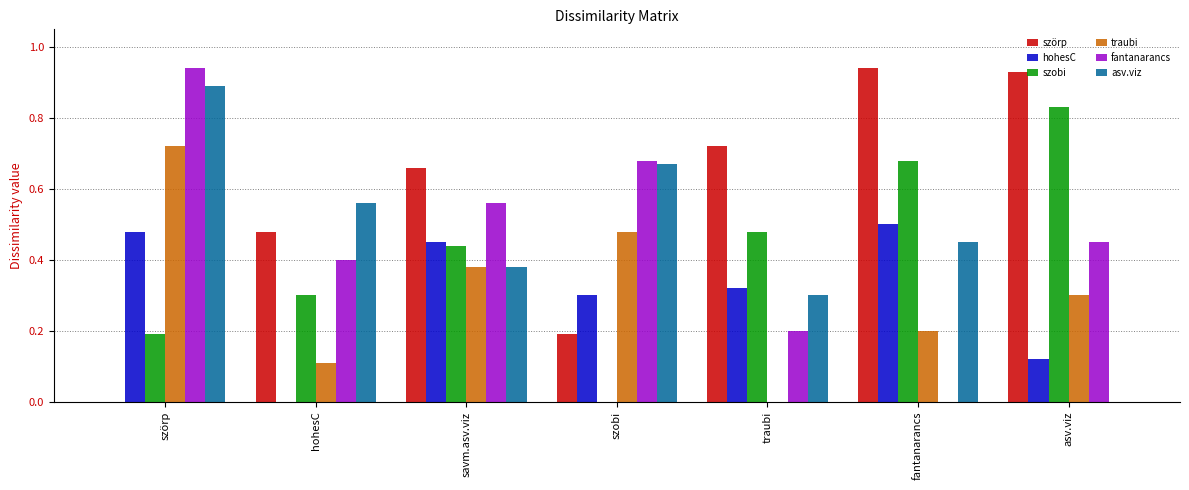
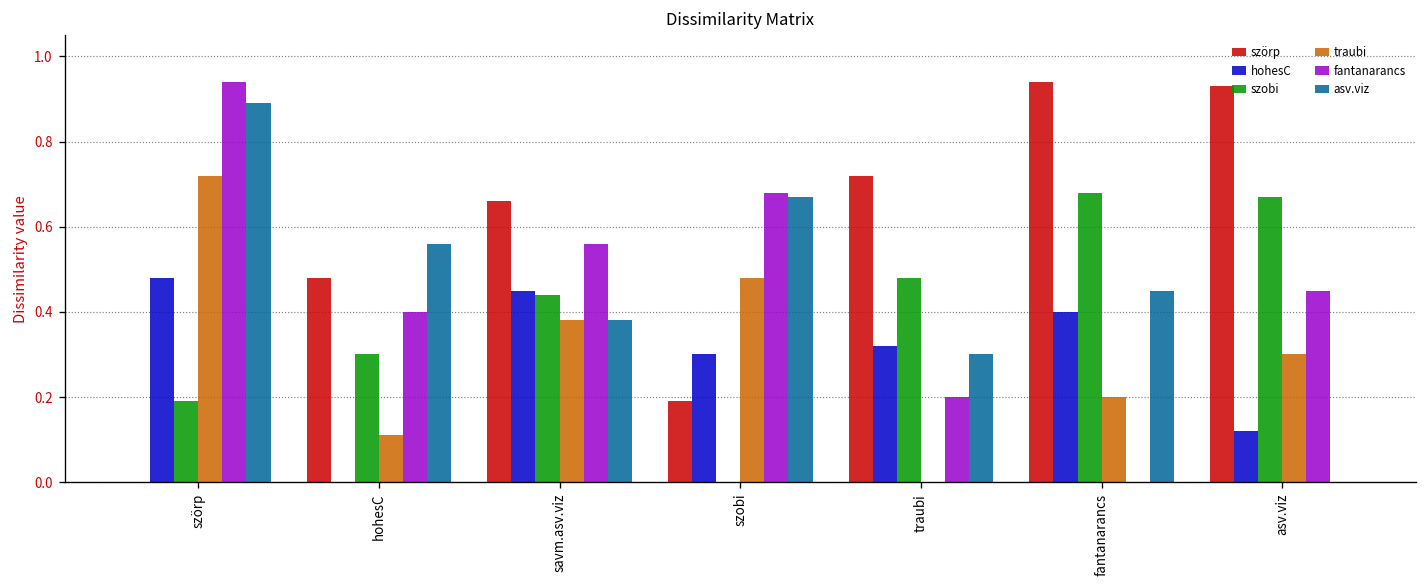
  {
    "szörp": {
      "szörp": 0.00,
      "hohesC": 0.48,
      "savm.asv.viz": 0.66,
      "szobi": 0.19,
      "traubi": 0.72,
      "fantanarancs": 0.94,
      "asv.viz": 0.93
    },
    "hohesC": {
      "szörp": 0.48,
      "hohesC": 0.0,
      "savm.asv.viz": 0.45,
      "szobi": 0.3,
      "traubi": 0.32,
-     "fantanarancs": 0.5,
+     "fantanarancs": 0.4,
      "asv.viz": 0.12
    },
    "szobi": {
      "szörp": 0.19,
      "hohesC": 0.30,
      "savm.asv.viz": 0.44,
      "szobi": 0.00,
      "traubi": 0.48,
      "fantanarancs": 0.68,
-     "asv.viz": 0.83
+     "asv.viz": 0.67
    },
    "traubi": {
      "szörp": 0.72,
      "hohesC": 0.11,
      "savm.asv.viz": 0.38,
      "szobi": 0.48,
      "traubi": 0.00,
      "fantanarancs": 0.20,
      "asv.viz": 0.30
    },
    "fantanarancs": {
      "szörp": 0.94,
      "hohesC": 0.40,
      "savm.asv.viz": 0.56,
      "szobi": 0.68,
      "traubi": 0.20,
      "fantanarancs": 0.00,
      "asv.viz": 0.45
    },
    "asv.viz": {
      "szörp": 0.89,
      "hohesC": 0.56,
      "savm.asv.viz": 0.38,
      "szobi": 0.67,
      "traubi": 0.30,
      "fantanarancs": 0.45,
      "asv.viz": 0.00
    }
  }
